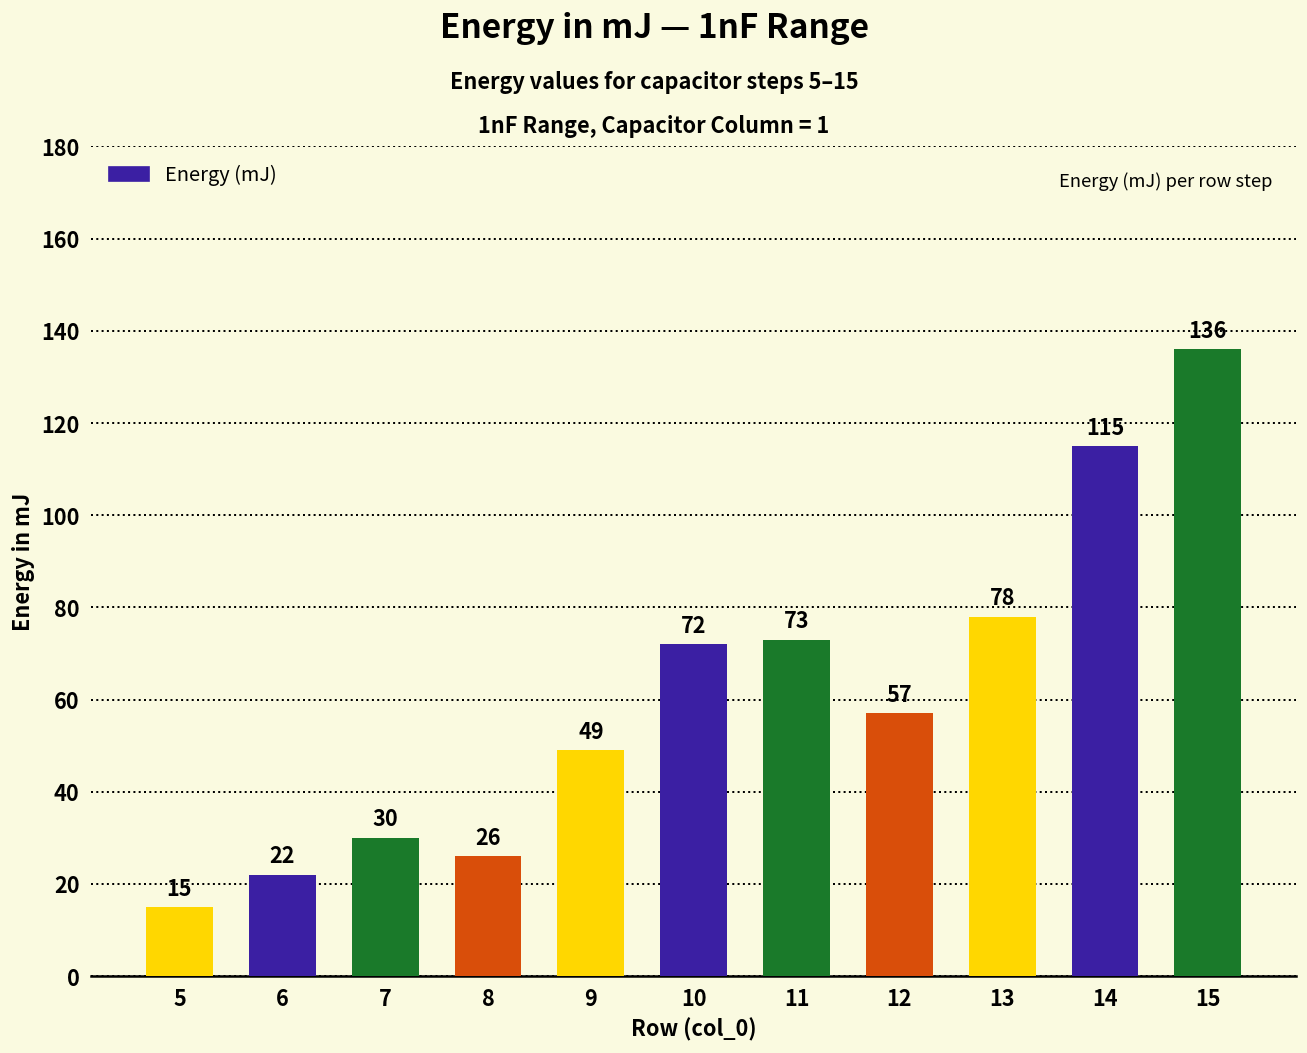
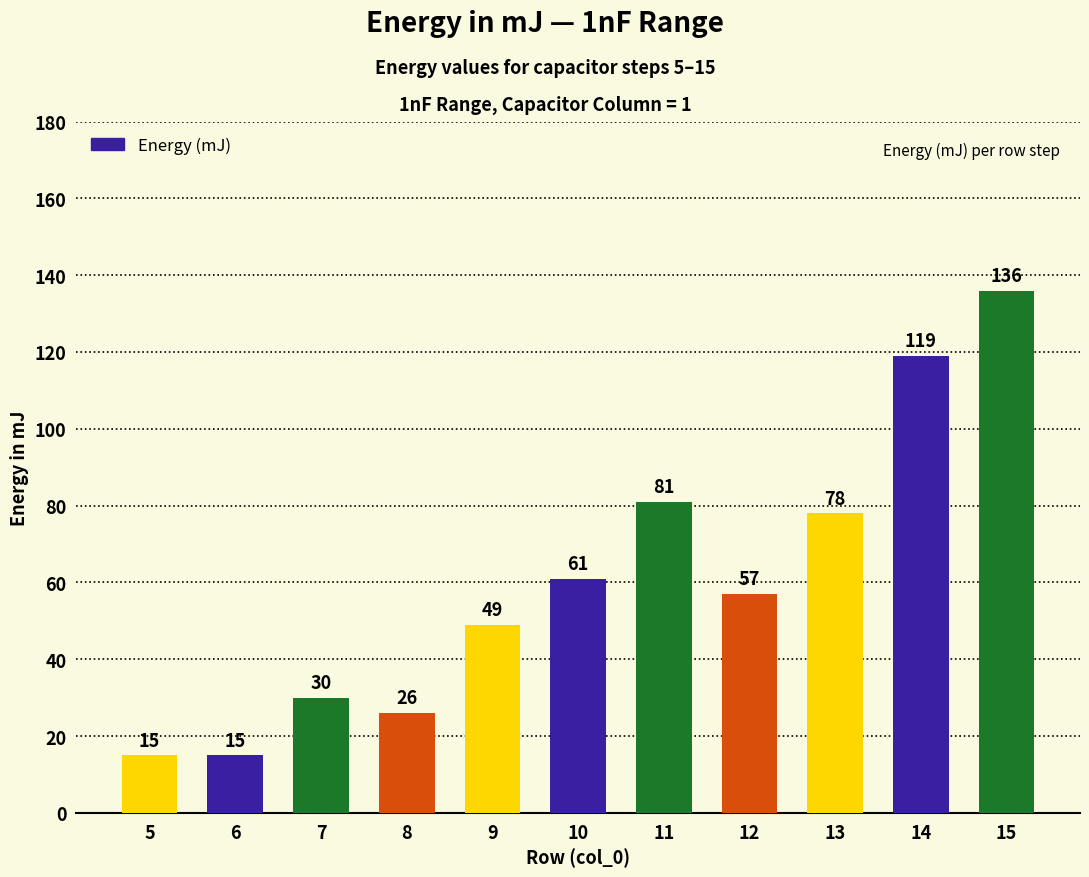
  {
    "5": 15,
-   "6": 22,
+   "6": 15,
    "7": 30,
    "8": 26,
    "9": 49,
-   "10": 72,
-   "11": 73,
+   "10": 61,
+   "11": 81,
    "12": 57,
    "13": 78,
-   "14": 115,
+   "14": 119,
    "15": 136
  }
